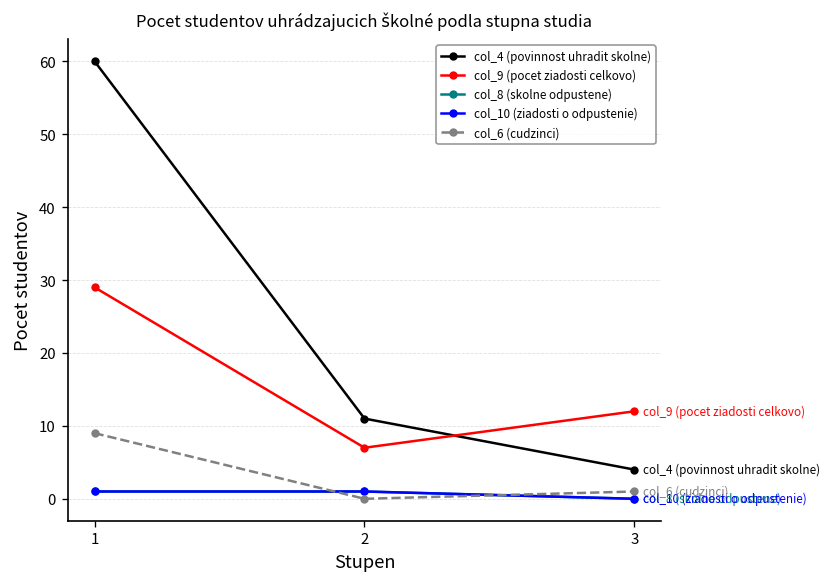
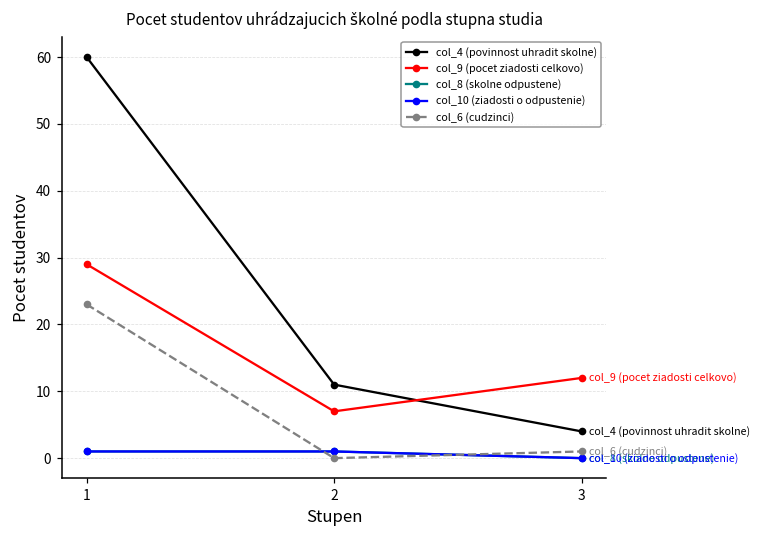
  {
    "col_4 (povinnost uhradit skolne)": {
      "3": 4
    },
    "col_9 (pocet ziadosti celkovo)": {
      "1": 29,
      "2": 7
    },
    "col_10 (ziadosti o odpustenie)": {
      "1": 1,
      "2": 1
    },
    "col_6 (cudzinci)": {
-     "1": 9,
+     "1": 23,
      "2": 0
    }
  }
